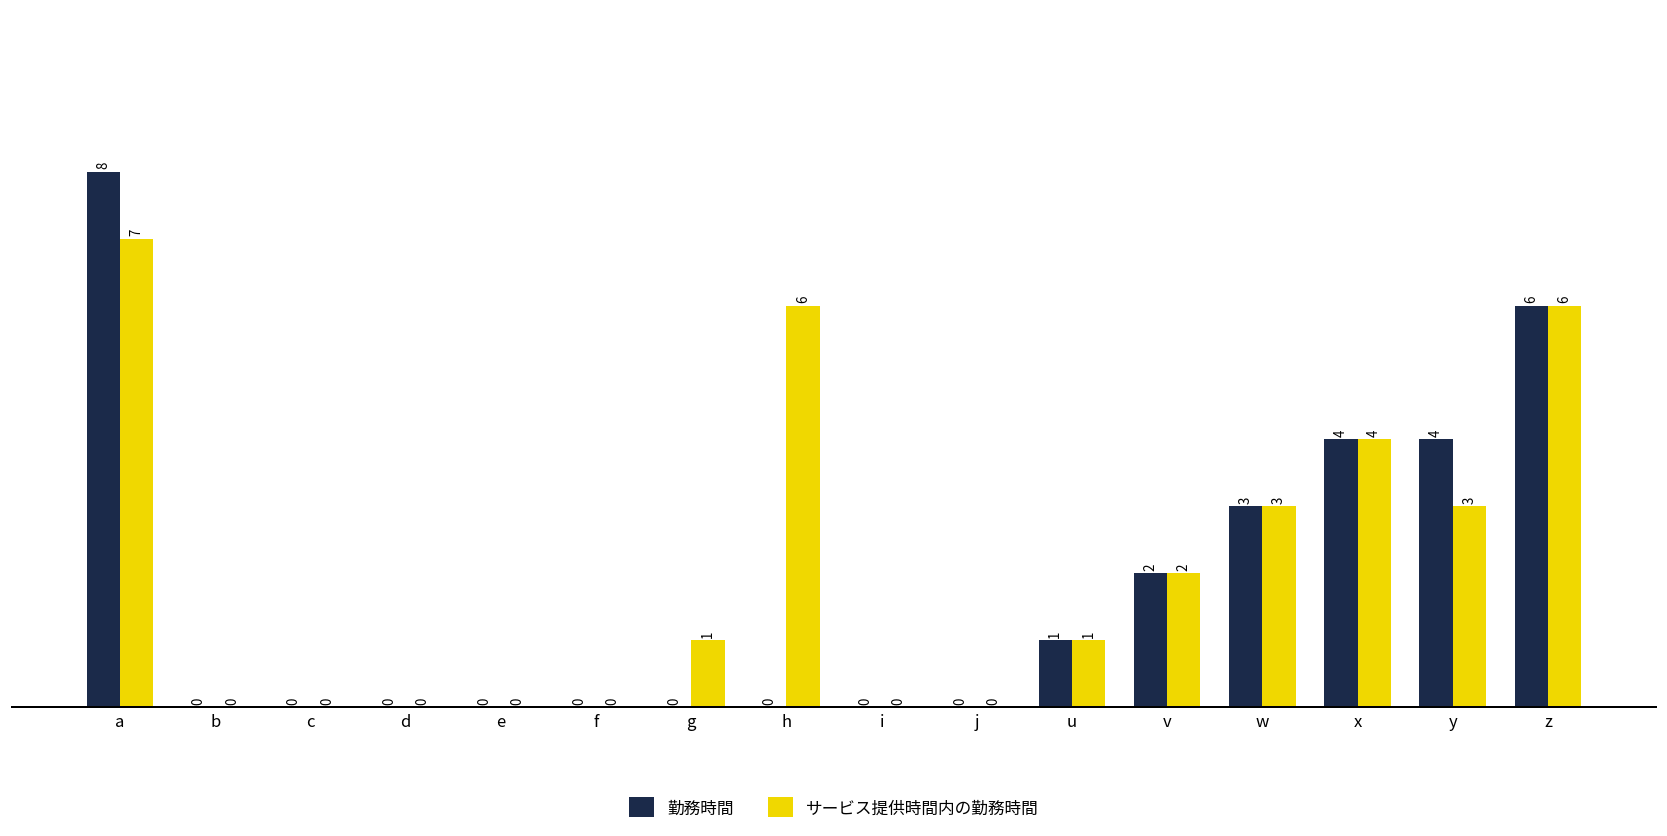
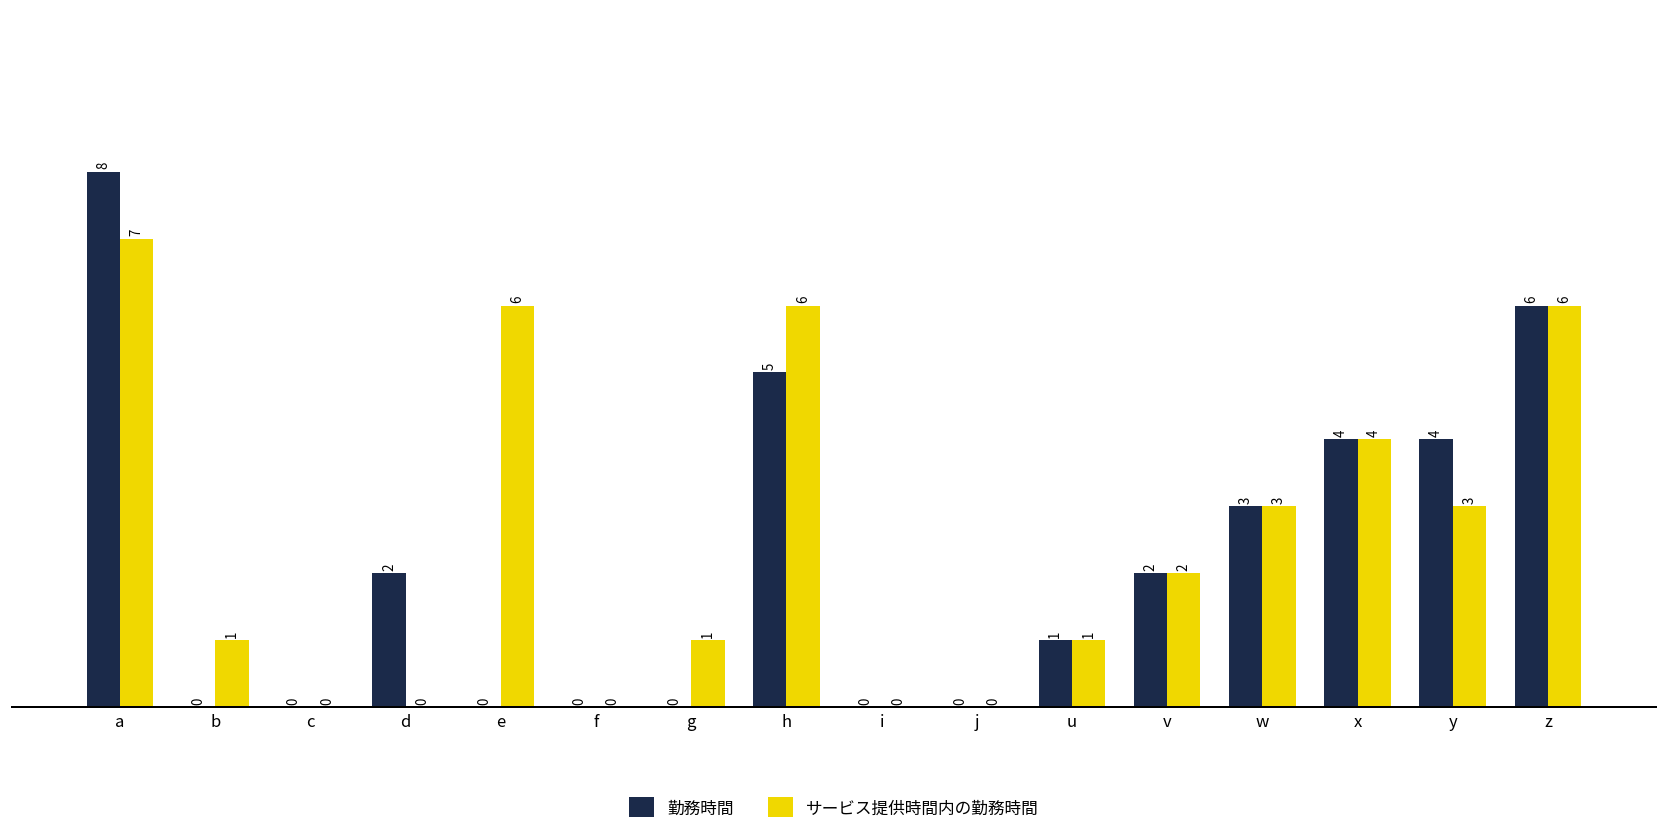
  {
    "勤務時間": {
      "a": 8,
      "b": 0,
      "c": 0,
-     "d": 0,
+     "d": 2,
      "e": 0,
      "f": 0,
      "g": 0,
-     "h": 0,
+     "h": 5,
      "i": 0,
      "j": 0,
      "u": 1,
      "v": 2,
      "w": 3,
      "x": 4,
      "y": 4,
      "z": 6
    },
    "サービス提供時間内の勤務時間": {
      "a": 7,
-     "b": 0,
+     "b": 1,
      "c": 0,
      "d": 0,
-     "e": 0,
+     "e": 6,
      "f": 0,
      "g": 1,
      "h": 6,
      "i": 0,
      "j": 0,
      "u": 1,
      "v": 2,
      "w": 3,
      "x": 4,
      "y": 3,
      "z": 6
    }
  }
